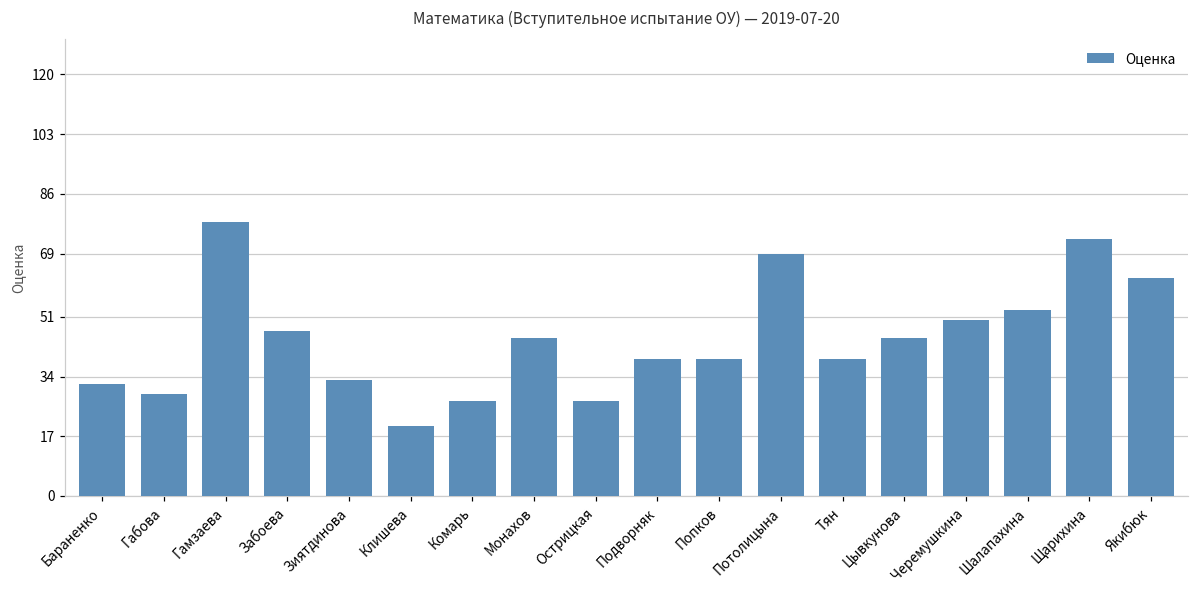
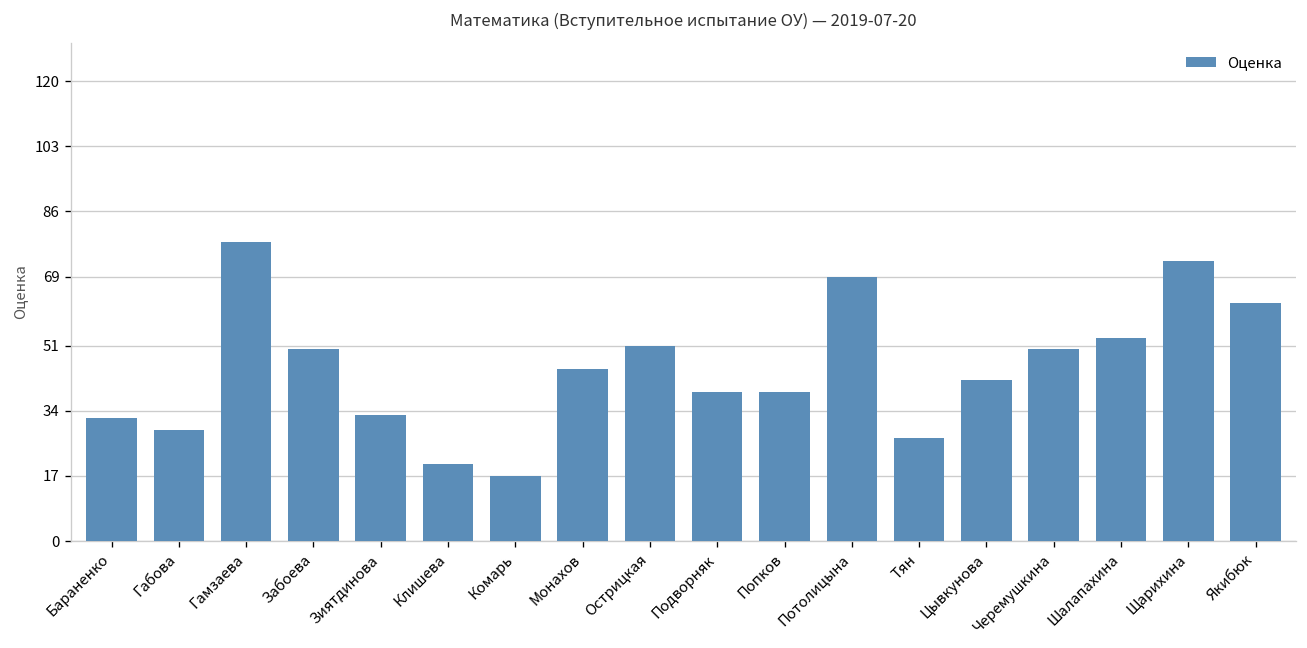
  {
    "Бараненко": 32,
    "Габова": 29,
    "Гамзаева": 78,
-   "Забоева": 47,
+   "Забоева": 50,
    "Зиятдинова": 33,
    "Клишева": 20,
-   "Комарь": 27,
+   "Комарь": 17,
    "Монахов": 45,
-   "Острицкая": 27,
+   "Острицкая": 51,
    "Подворняк": 39,
    "Попков": 39,
    "Потолицына": 69,
-   "Тян": 39,
-   "Цывкунова": 45,
+   "Тян": 27,
+   "Цывкунова": 42,
    "Черемушкина": 50,
    "Шалапахина": 53,
    "Щарихина": 73,
    "Якибюк": 62
  }
